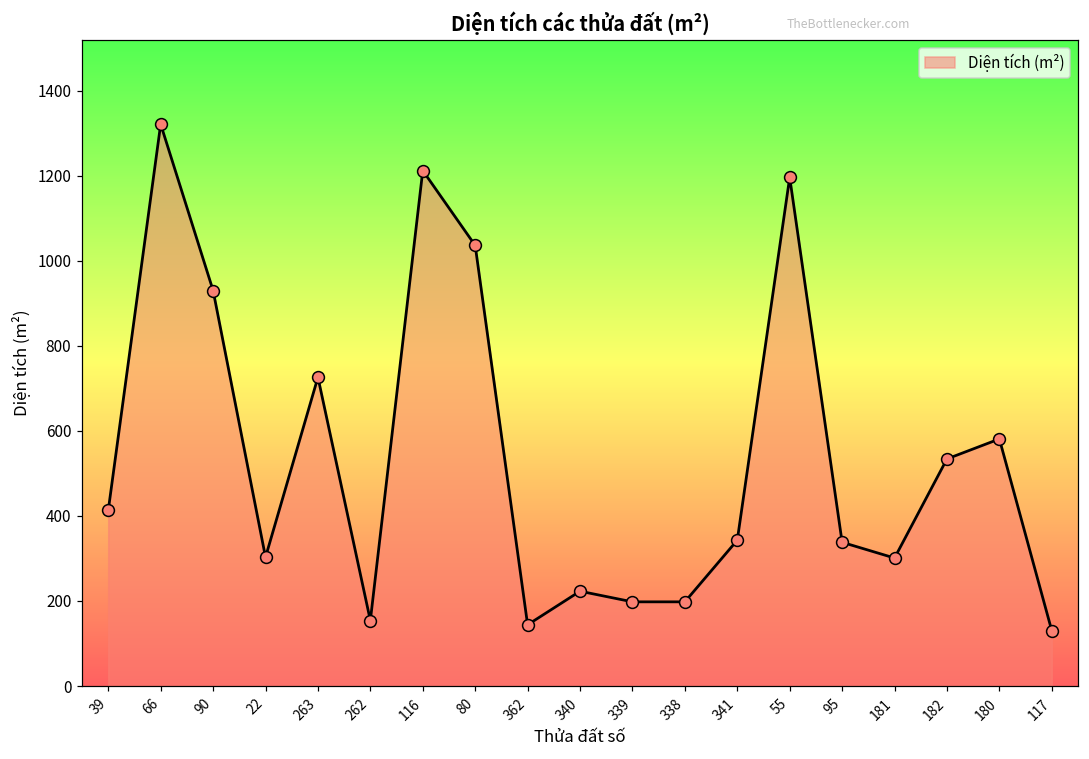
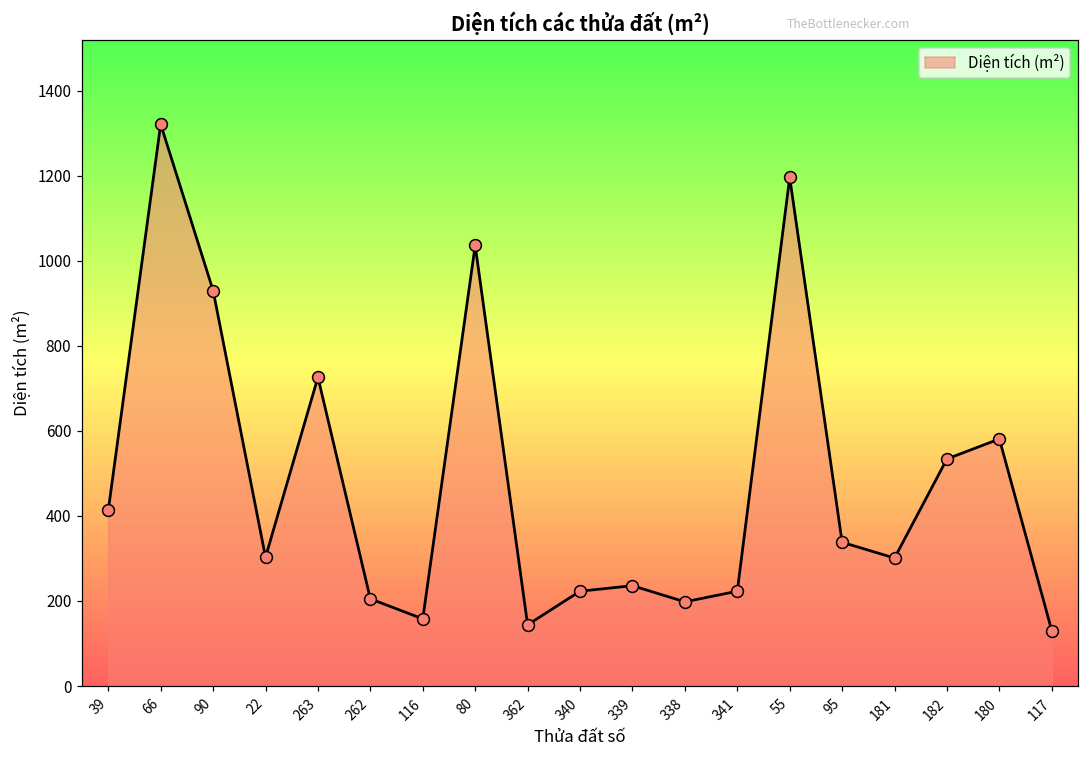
  {
    "39": 410,
    "66": 1320,
    "90": 930,
    "22": 300,
    "263": 730,
-   "262": 150,
-   "116": 1210,
+   "262": 210,
+   "116": 160,
    "80": 1040,
    "362": 140,
    "340": 220,
-   "339": 200,
+   "339": 240,
    "338": 200,
-   "341": 340,
+   "341": 220,
    "55": 1200,
    "95": 340,
    "181": 300,
    "182": 530,
    "180": 580,
    "117": 130
  }
